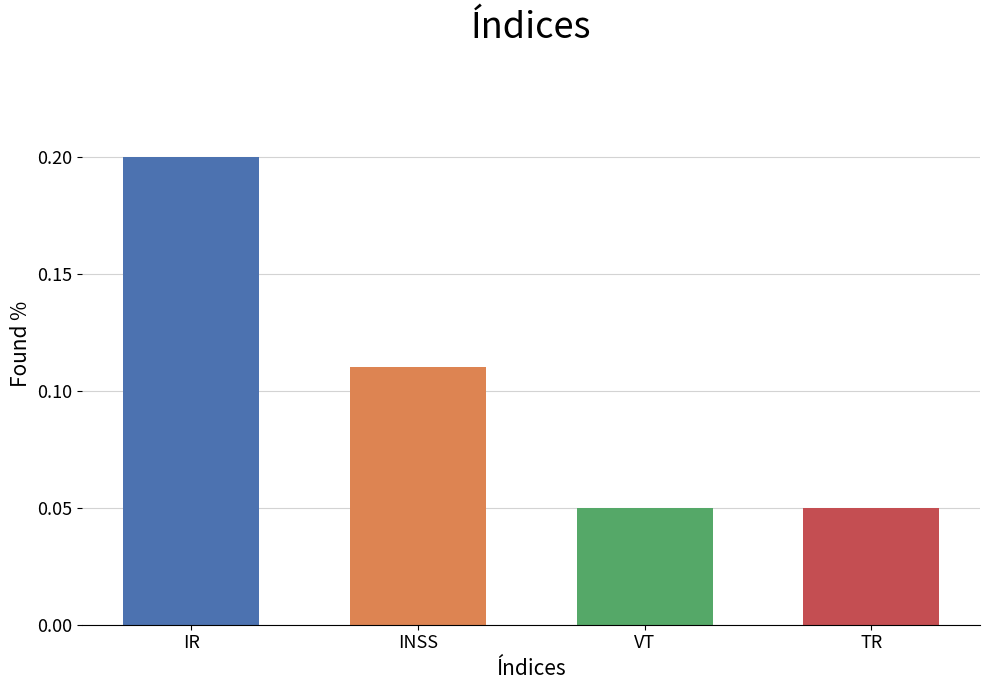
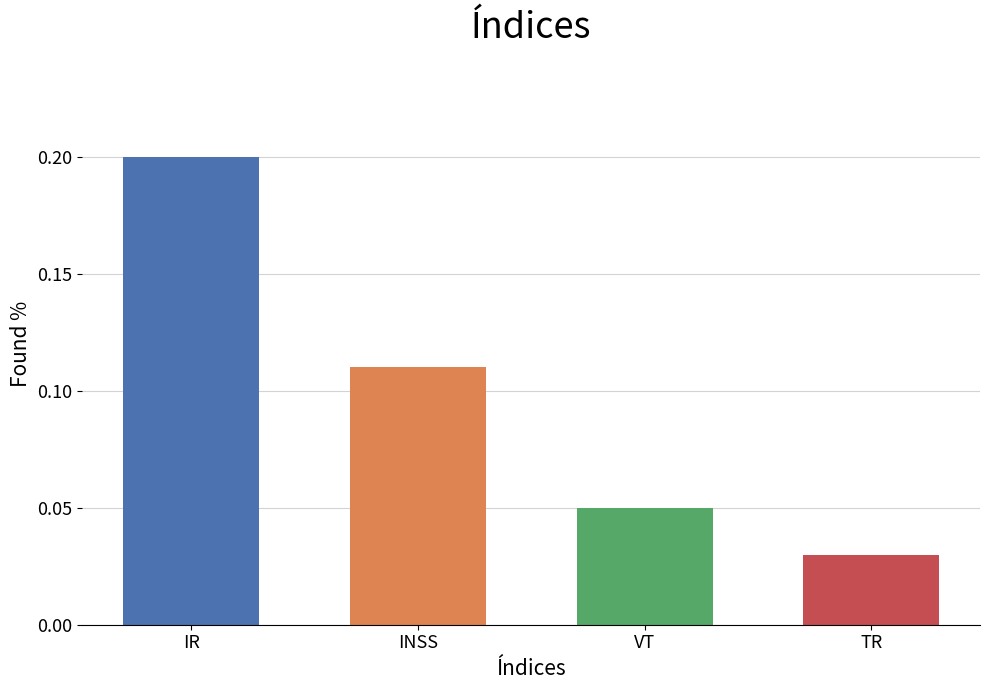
  {
    "IR": 0.20,
    "INSS": 0.11,
    "VT": 0.05,
-   "TR": 0.05
+   "TR": 0.03
  }
